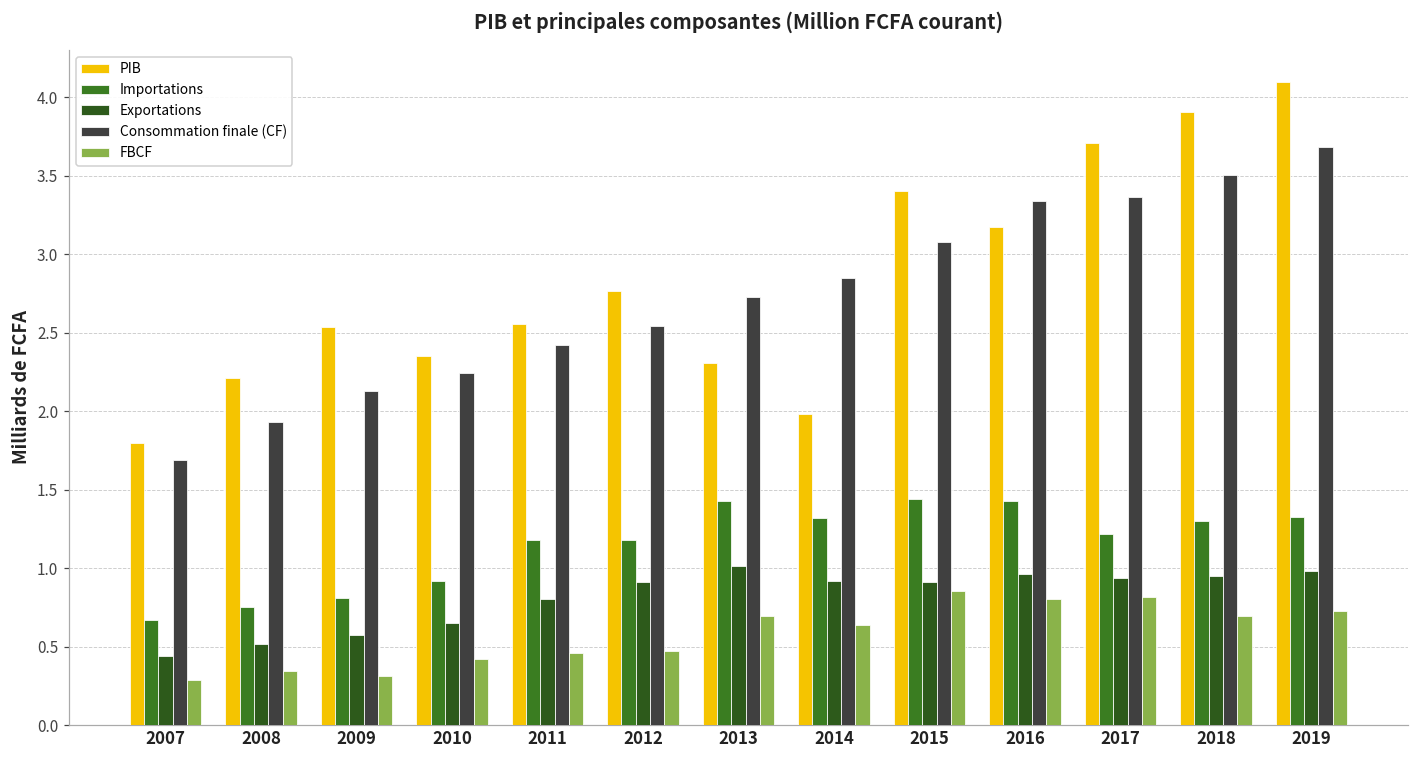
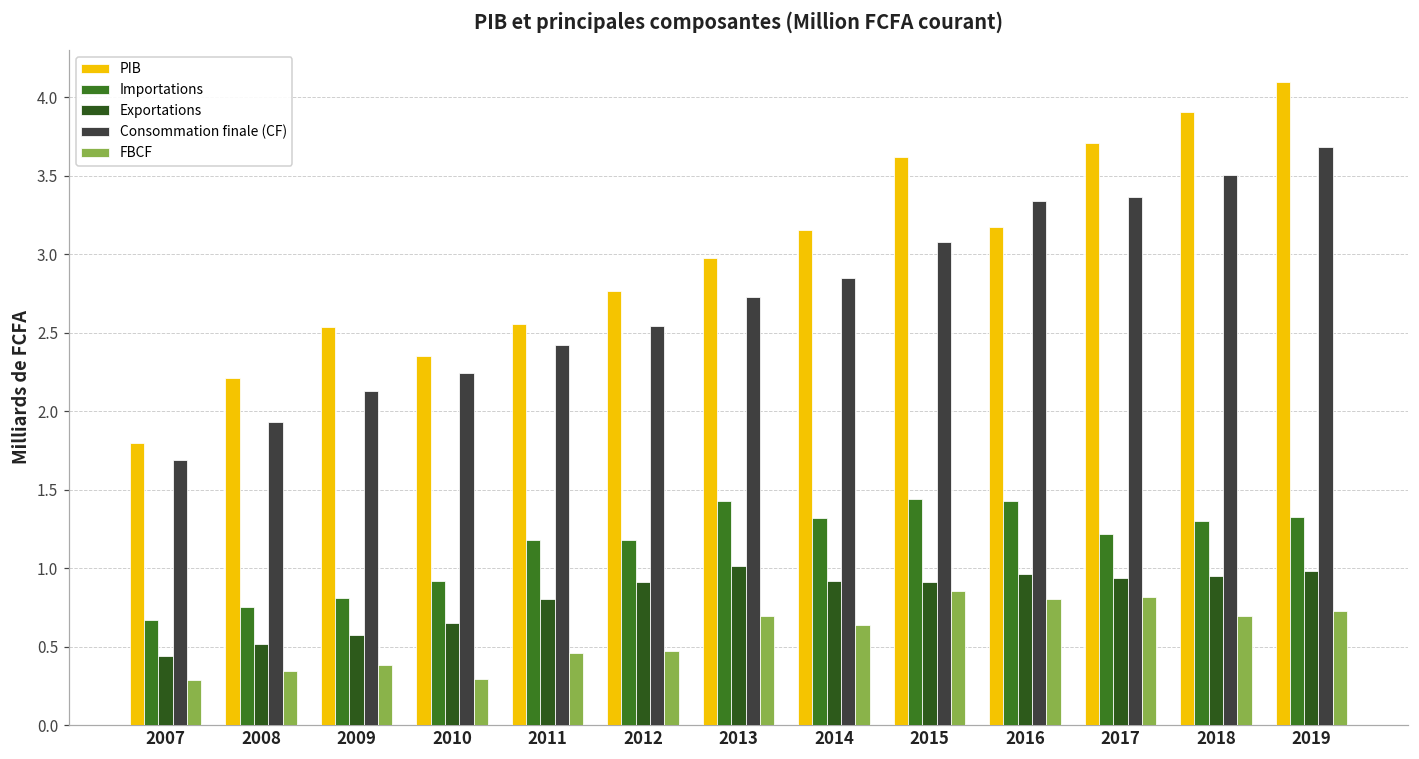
  {
    "PIB": {
      "2007": 1.80,
      "2008": 2.21,
      "2009": 2.54,
      "2010": 2.35,
      "2011": 2.56,
      "2012": 2.76,
-     "2013": 2.31,
-     "2014": 1.98,
-     "2015": 3.40,
+     "2013": 2.97,
+     "2014": 3.16,
+     "2015": 3.62,
      "2016": 3.17,
      "2017": 3.71,
      "2018": 3.90,
      "2019": 4.10
    },
    "FBCF": {
      "2007": 0.29,
      "2008": 0.34,
-     "2009": 0.31,
-     "2010": 0.42,
+     "2009": 0.38,
+     "2010": 0.30,
      "2011": 0.46,
      "2012": 0.47,
      "2013": 0.69,
      "2014": 0.64,
      "2015": 0.85,
      "2016": 0.80,
      "2017": 0.82,
      "2018": 0.70,
      "2019": 0.73
    }
  }
